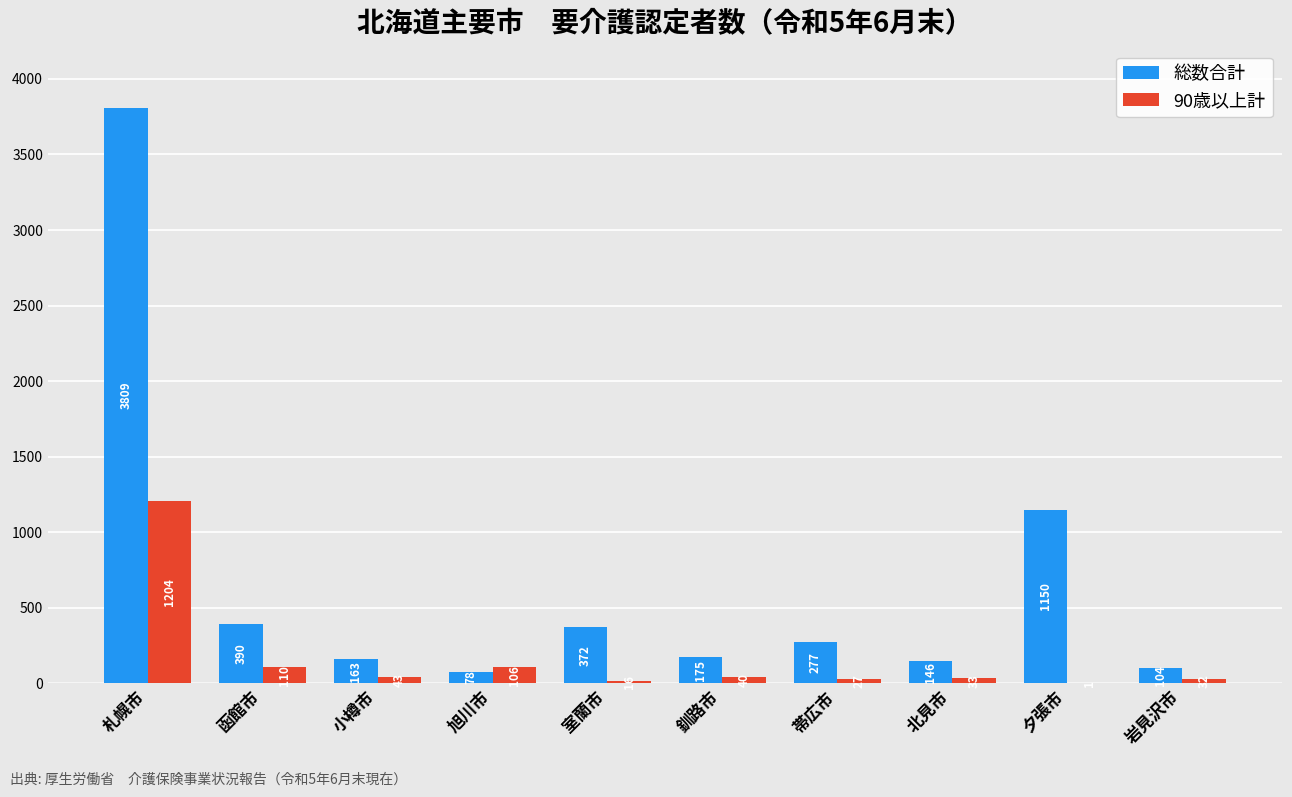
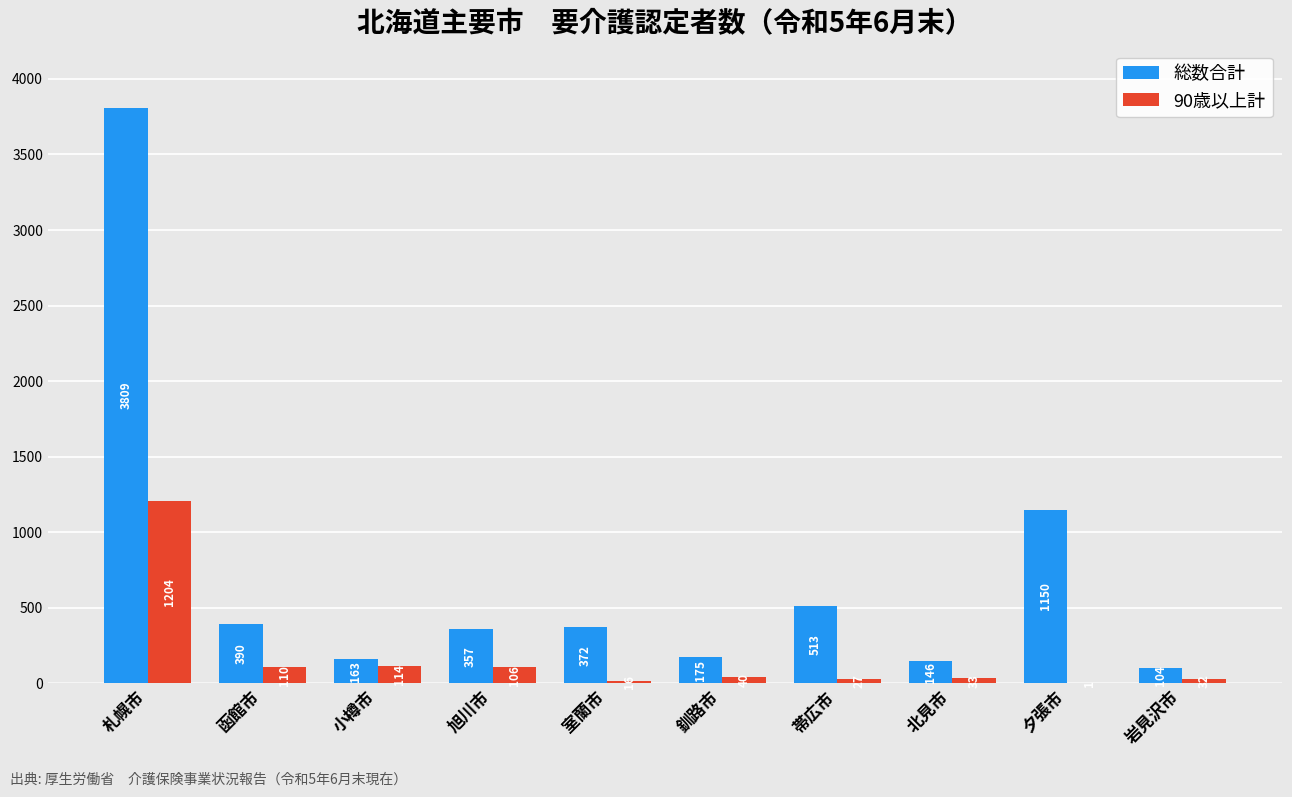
  {
    "総数合計": {
      "札幌市": 3809,
      "函館市": 390,
      "小樽市": 163,
-     "旭川市": 78,
+     "旭川市": 357,
      "室蘭市": 372,
      "釧路市": 175,
-     "帯広市": 277,
+     "帯広市": 513,
      "北見市": 146,
      "夕張市": 1150,
      "岩見沢市": 104
    },
    "90歳以上計": {
-     "小樽市": 40,
+     "小樽市": 110,
      "釧路市": 40,
      "帯広市": 30,
      "北見市": 30,
      "岩見沢市": 30
    }
  }
